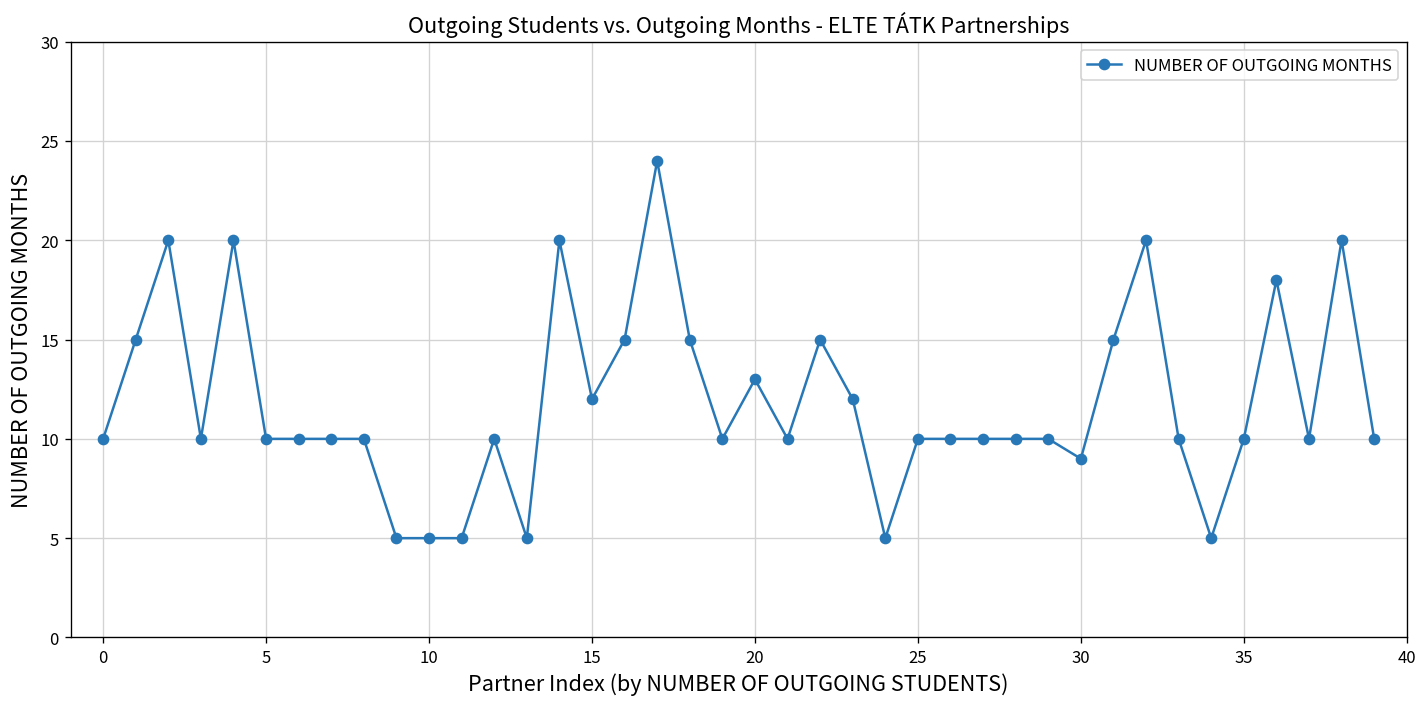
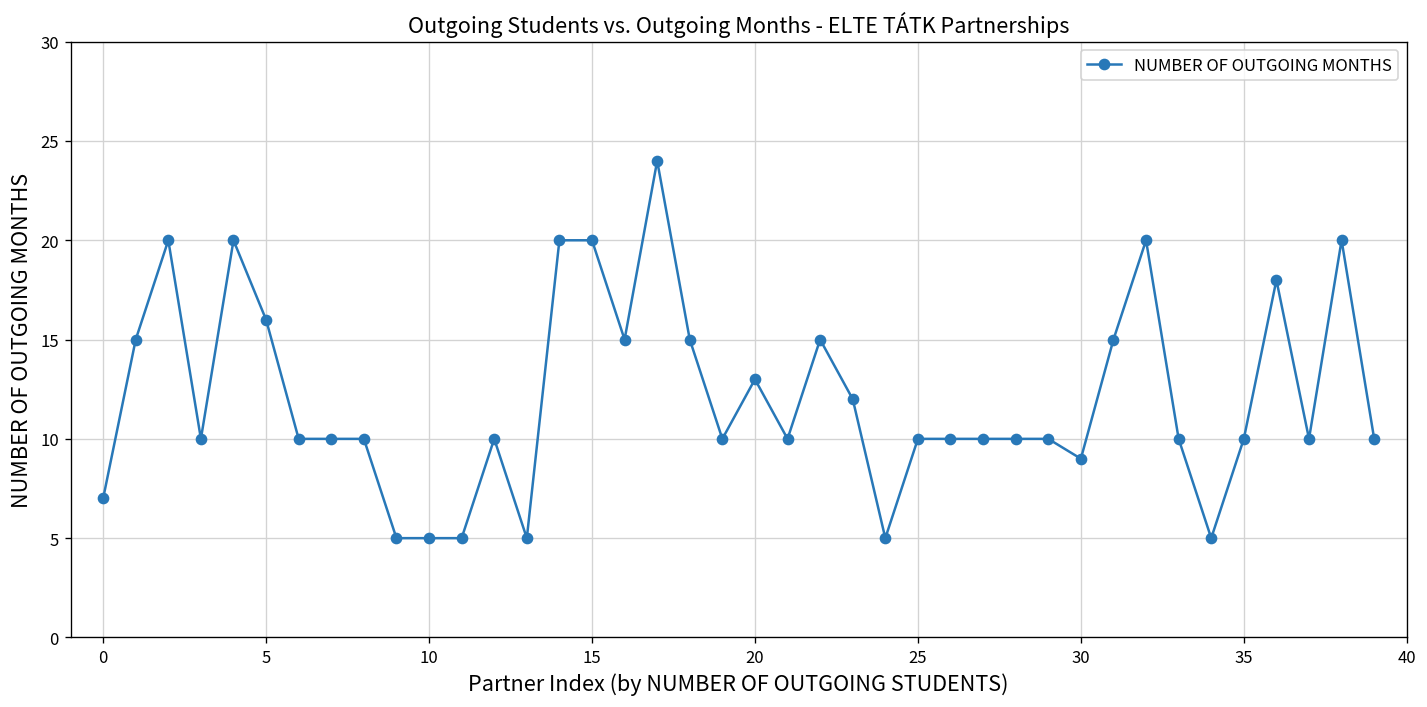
  {
-   "0": 10,
-   "5": 10,
+   "0": 7,
+   "5": 16,
    "10": 5,
-   "15": 12,
+   "15": 20,
    "20": 13,
    "25": 10,
    "30": 9,
    "35": 10
  }
